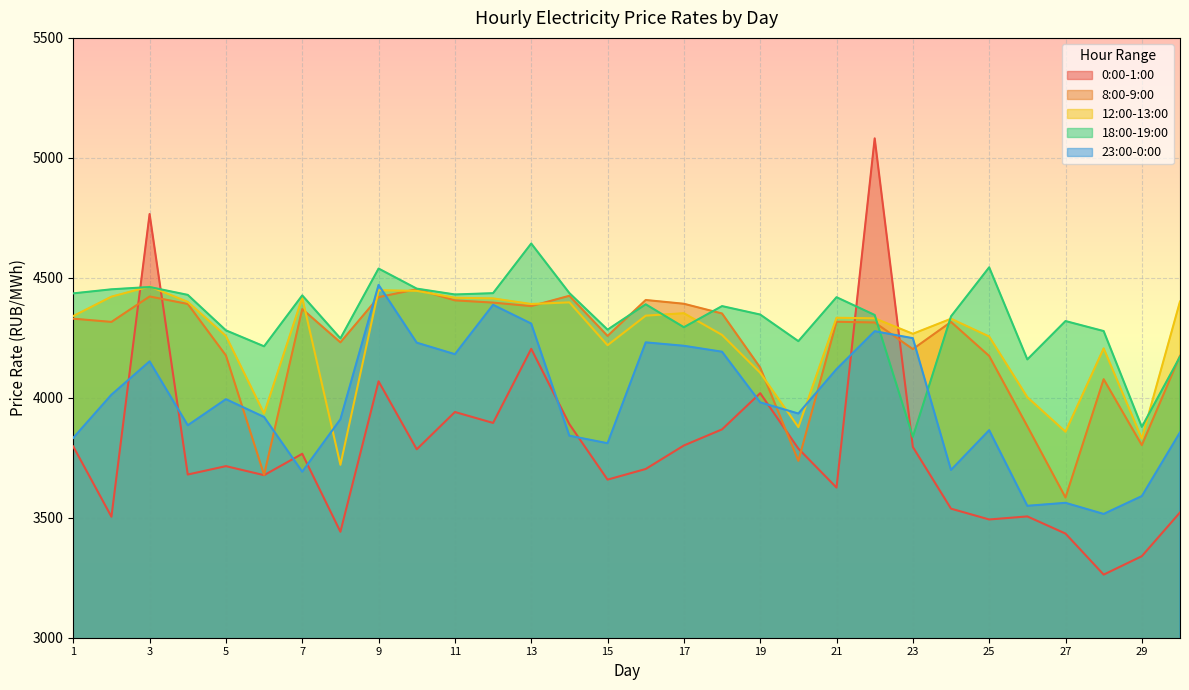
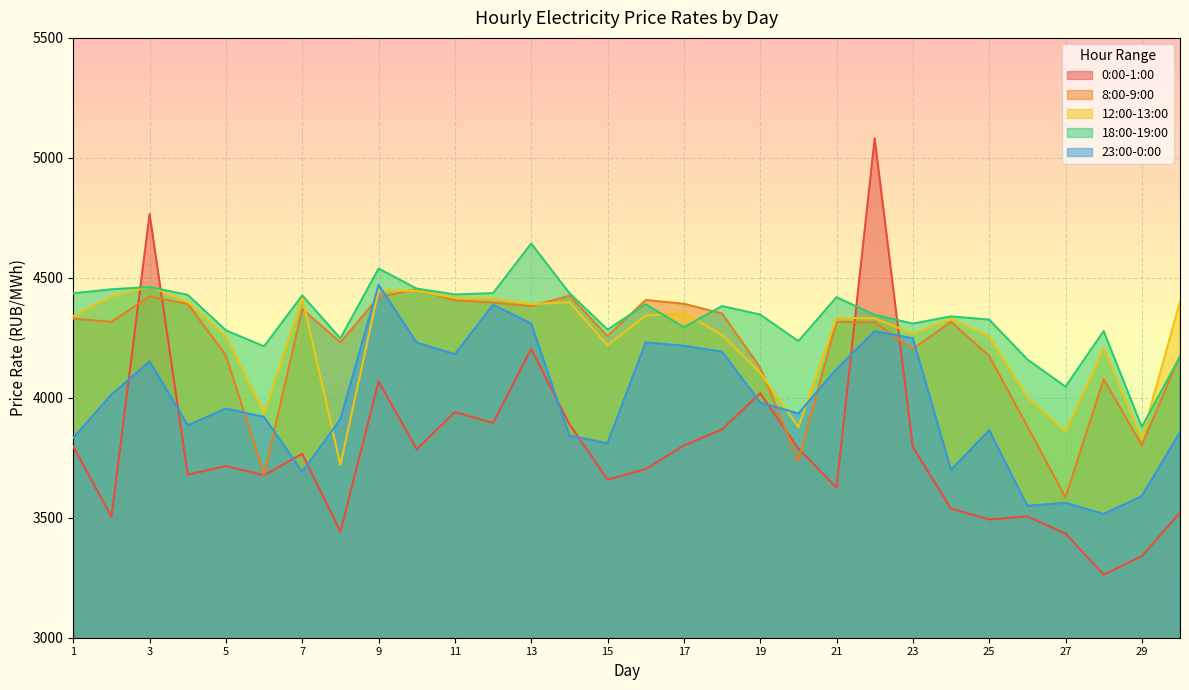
  {
    "18:00-19:00": {
      "1": 4440,
      "5": 4280,
      "9": 4540,
      "11": 4430,
      "13": 4640,
      "15": 4280,
      "17": 4290,
      "19": 4350,
      "21": 4420,
-     "23": 3840,
-     "25": 4540,
-     "27": 4320,
+     "23": 4310,
+     "25": 4330,
+     "27": 4050,
      "29": 3880
    },
    "23:00-0:00": {
      "1": 3830,
      "3": 4150,
-     "5": 3990,
+     "5": 3960,
      "7": 3690,
      "9": 4470,
      "11": 4180,
      "13": 4310,
      "15": 3810,
      "17": 4220,
      "19": 3980,
      "21": 4120,
      "23": 4250,
      "25": 3860,
      "27": 3560,
      "29": 3590
    }
  }
